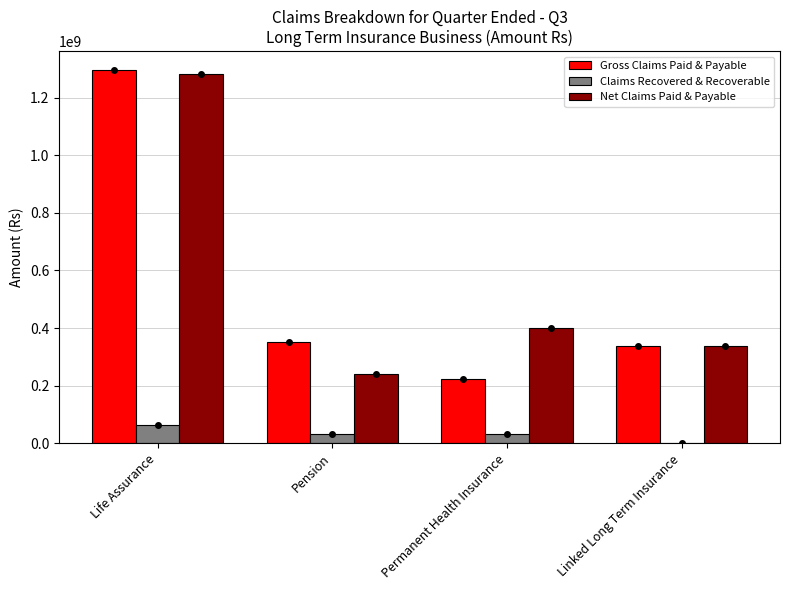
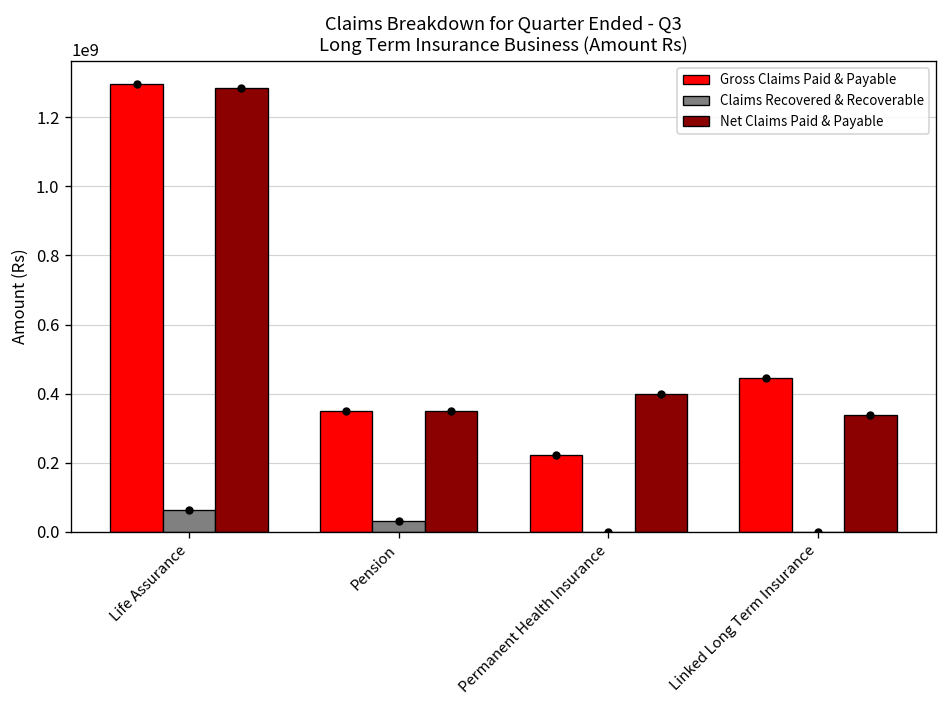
  {
    "Gross Claims Paid & Payable": {
      "Life Assurance": 1300000000,
      "Pension": 350000000,
      "Permanent Health Insurance": 220000000,
-     "Linked Long Term Insurance": 340000000
+     "Linked Long Term Insurance": 440000000
    },
    "Claims Recovered & Recoverable": {
      "Life Assurance": 60000000,
      "Pension": 30000000,
-     "Permanent Health Insurance": 30000000
+     "Permanent Health Insurance": 0
    },
    "Net Claims Paid & Payable": {
      "Life Assurance": 1280000000,
-     "Pension": 240000000,
+     "Pension": 350000000,
      "Permanent Health Insurance": 400000000,
      "Linked Long Term Insurance": 340000000
    }
  }
